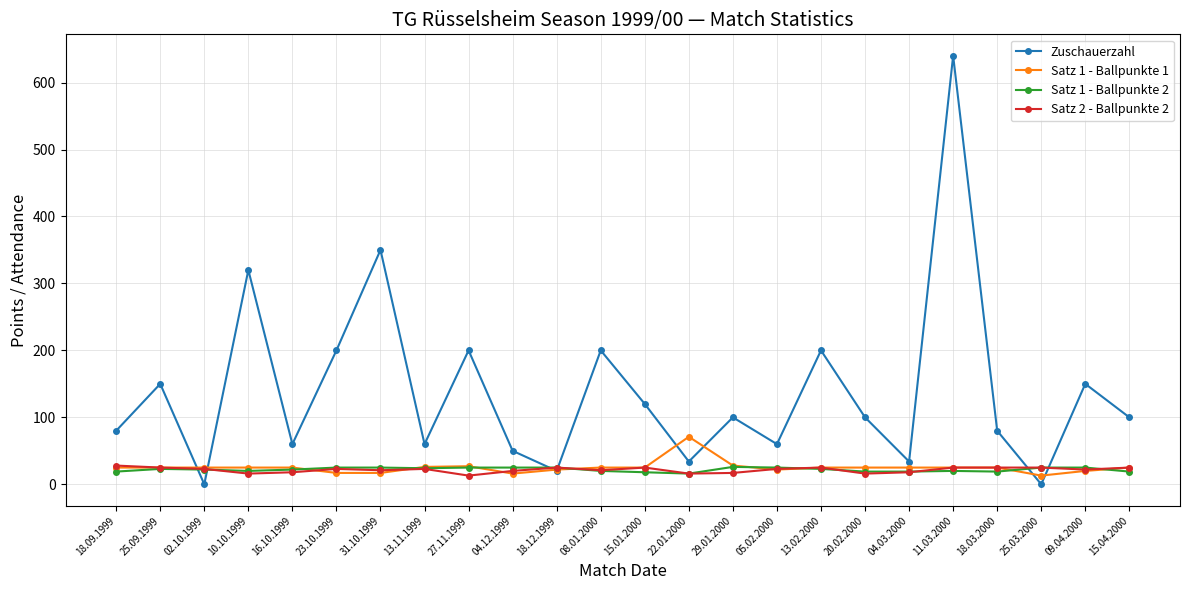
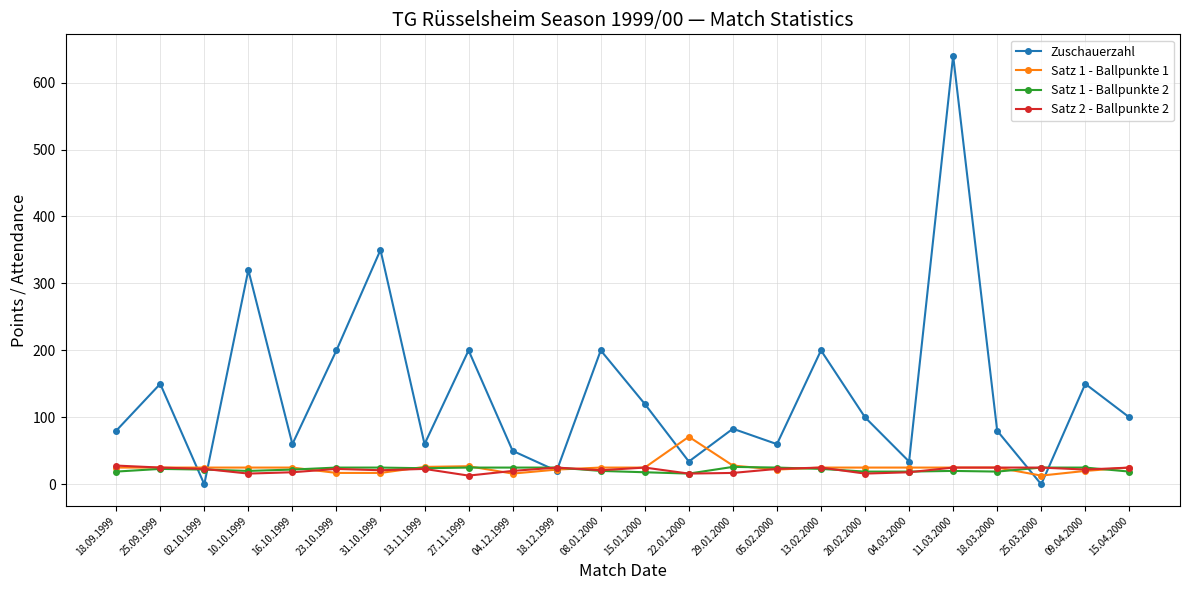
  {
    "Zuschauerzahl": {
      "18.09.1999": 80,
      "25.09.1999": 150,
      "02.10.1999": 0,
      "10.10.1999": 320,
      "16.10.1999": 60,
      "23.10.1999": 200,
      "31.10.1999": 350,
      "13.11.1999": 60,
      "27.11.1999": 200,
      "04.12.1999": 50,
      "08.01.2000": 200,
      "15.01.2000": 120,
      "22.01.2000": 30,
-     "29.01.2000": 100,
+     "29.01.2000": 80,
      "05.02.2000": 60,
      "13.02.2000": 200,
      "20.02.2000": 100,
      "04.03.2000": 30,
      "11.03.2000": 640,
      "18.03.2000": 80,
      "25.03.2000": 0,
      "09.04.2000": 150,
      "15.04.2000": 100
    },
    "Satz 1 - Ballpunkte 1": {
      "10.10.1999": 30,
      "23.10.1999": 20,
      "31.10.1999": 20,
      "04.12.1999": 20,
      "08.01.2000": 30,
      "22.01.2000": 70,
      "20.02.2000": 30,
      "04.03.2000": 30,
      "25.03.2000": 10
    },
    "Satz 1 - Ballpunkte 2": {
      "18.09.1999": 20,
      "10.10.1999": 20,
      "31.10.1999": 30,
      "04.12.1999": 30,
      "15.01.2000": 20,
      "11.03.2000": 20,
      "18.03.2000": 20,
      "15.04.2000": 20
    },
    "Satz 2 - Ballpunkte 2": {
      "10.10.1999": 20,
      "16.10.1999": 20,
      "31.10.1999": 20,
      "27.11.1999": 10,
      "04.12.1999": 20,
      "29.01.2000": 20
    }
  }
